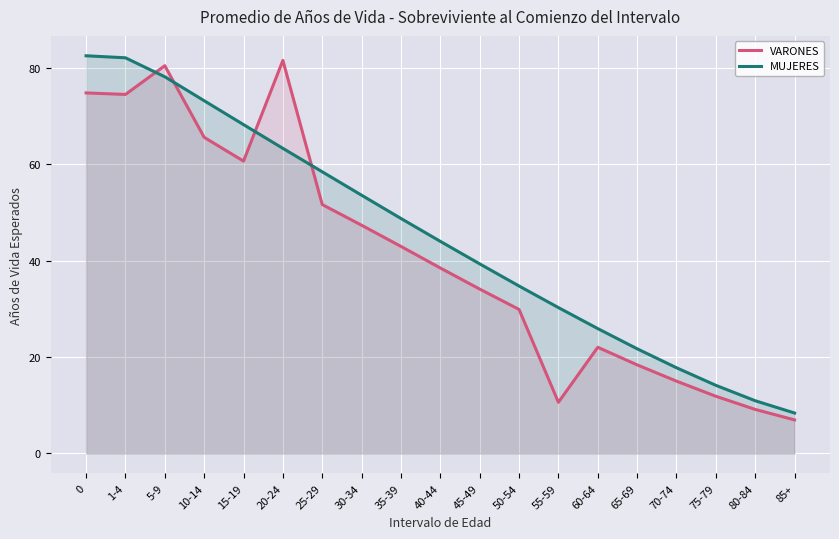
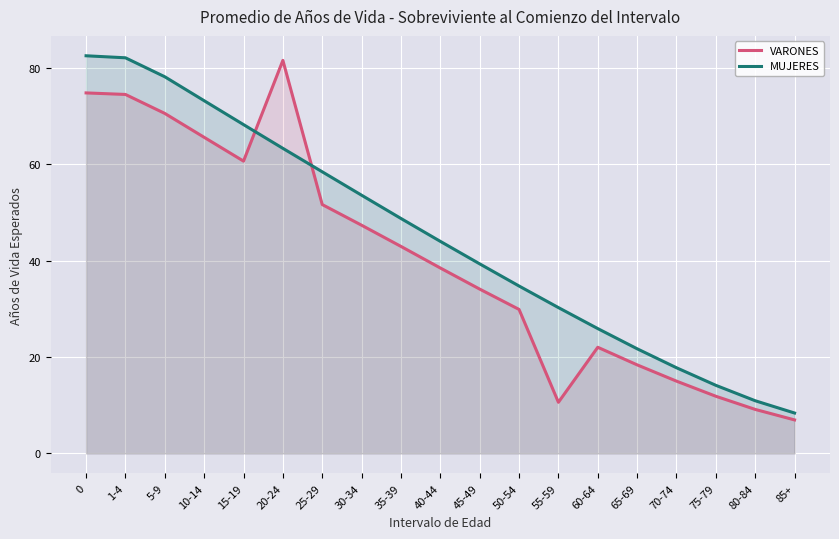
  {
    "VARONES": {
      "0": 75,
      "1-4": 75,
-     "5-9": 81,
+     "5-9": 71,
      "10-14": 66,
      "15-19": 61,
      "20-24": 82,
      "25-29": 52,
      "30-34": 47,
      "35-39": 43,
      "40-44": 39,
      "45-49": 34,
      "50-54": 30,
      "55-59": 11,
      "60-64": 22,
      "65-69": 18,
      "70-74": 15,
      "75-79": 12,
      "80-84": 9,
      "85+": 7
    },
    "MUJERES": {
      "0": 83,
      "1-4": 82,
      "5-9": 78,
      "10-14": 73,
      "15-19": 68,
      "20-24": 63,
      "25-29": 58,
      "30-34": 54,
      "35-39": 49,
      "40-44": 44,
      "45-49": 39,
      "50-54": 35,
      "55-59": 30,
      "60-64": 26,
      "65-69": 22,
      "70-74": 18,
      "75-79": 14,
      "80-84": 11,
      "85+": 8
    }
  }
